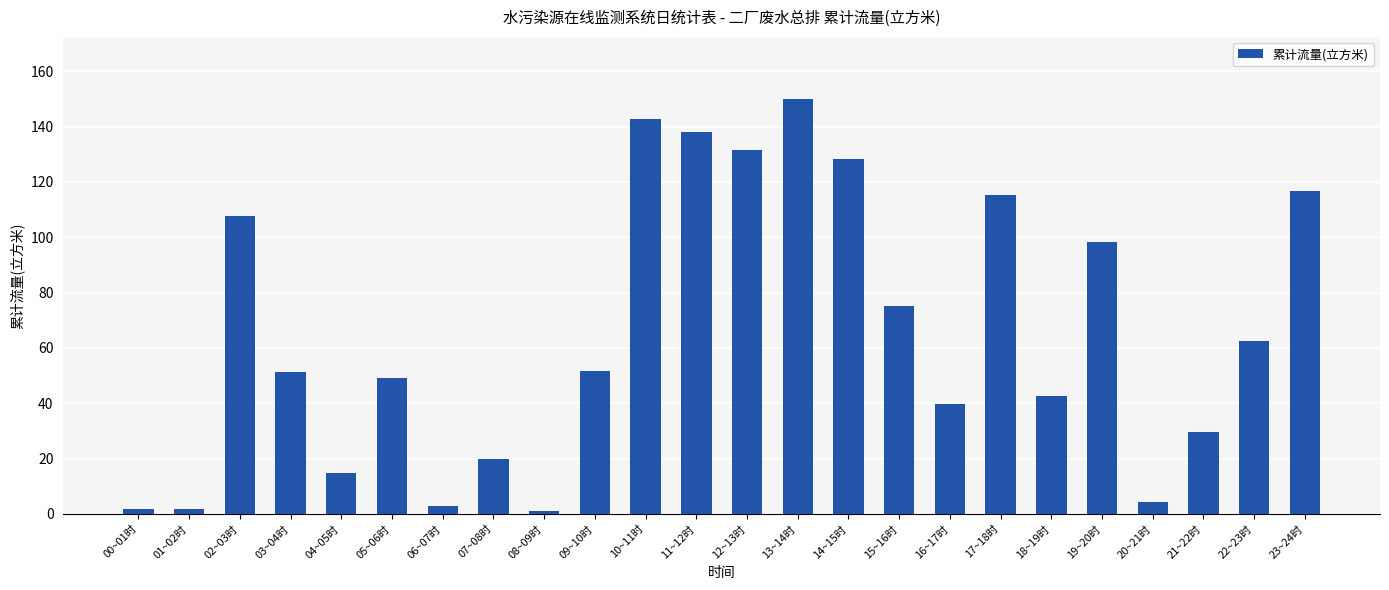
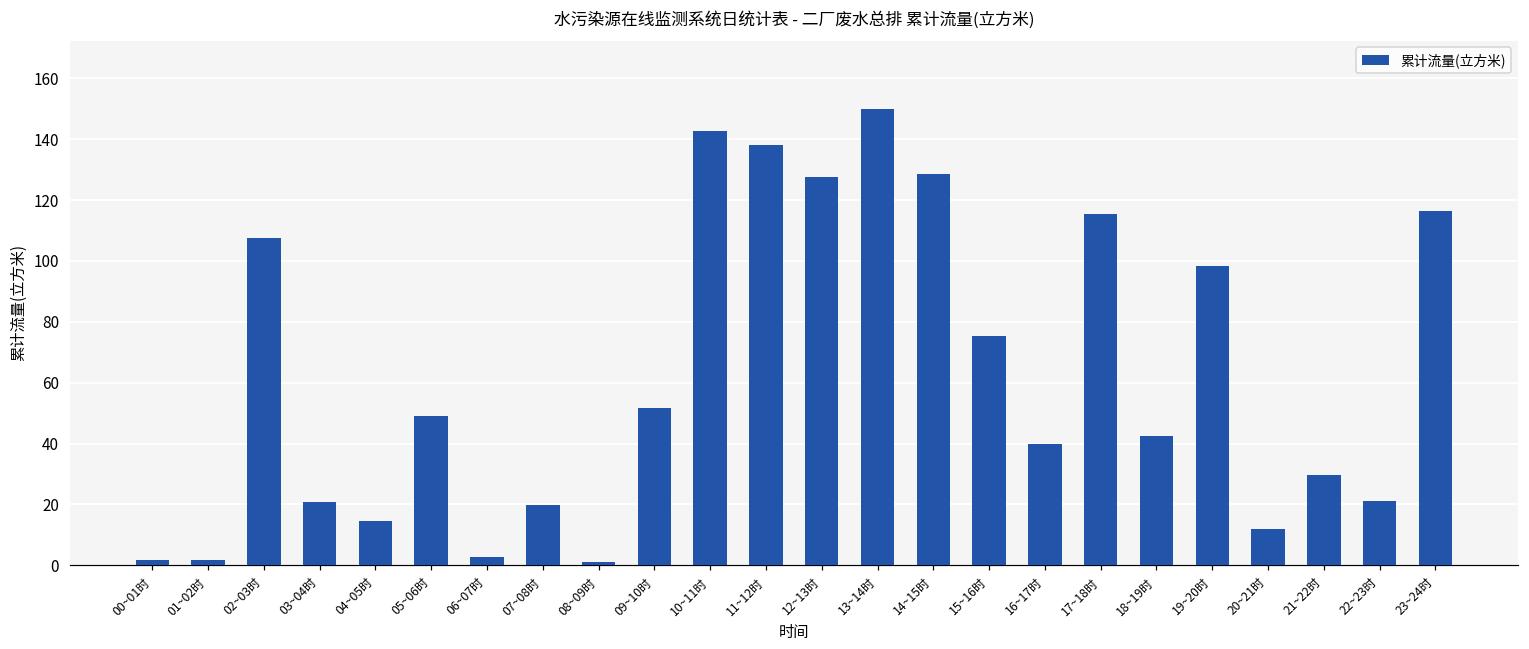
  {
    "00~01时": 2,
    "01~02时": 2,
    "02~03时": 108,
-   "03~04时": 51,
+   "03~04时": 21,
    "04~05时": 15,
    "05~06时": 49,
    "06~07时": 3,
    "07~08时": 20,
    "08~09时": 1,
    "09~10时": 52,
    "10~11时": 143,
    "11~12时": 138,
-   "12~13时": 131,
+   "12~13时": 128,
    "13~14时": 150,
    "14~15时": 128,
    "15~16时": 75,
    "16~17时": 40,
    "17~18时": 115,
    "18~19时": 43,
    "19~20时": 98,
-   "20~21时": 4,
+   "20~21时": 12,
    "21~22时": 30,
-   "22~23时": 63,
+   "22~23时": 21,
    "23~24时": 117
  }
